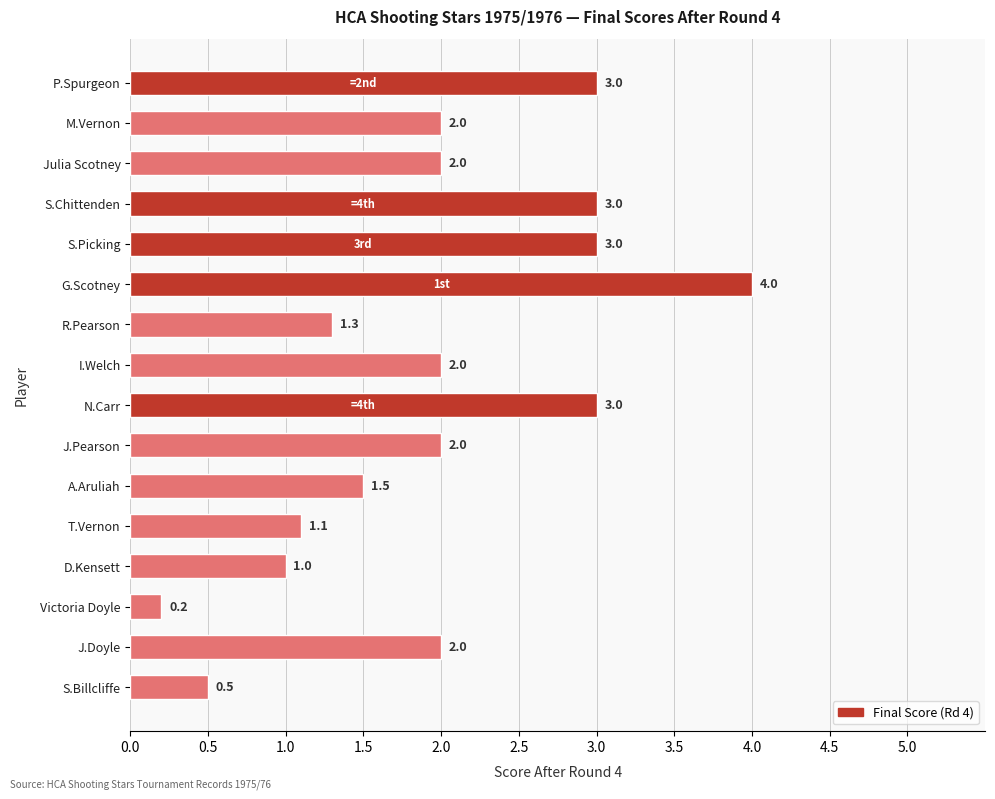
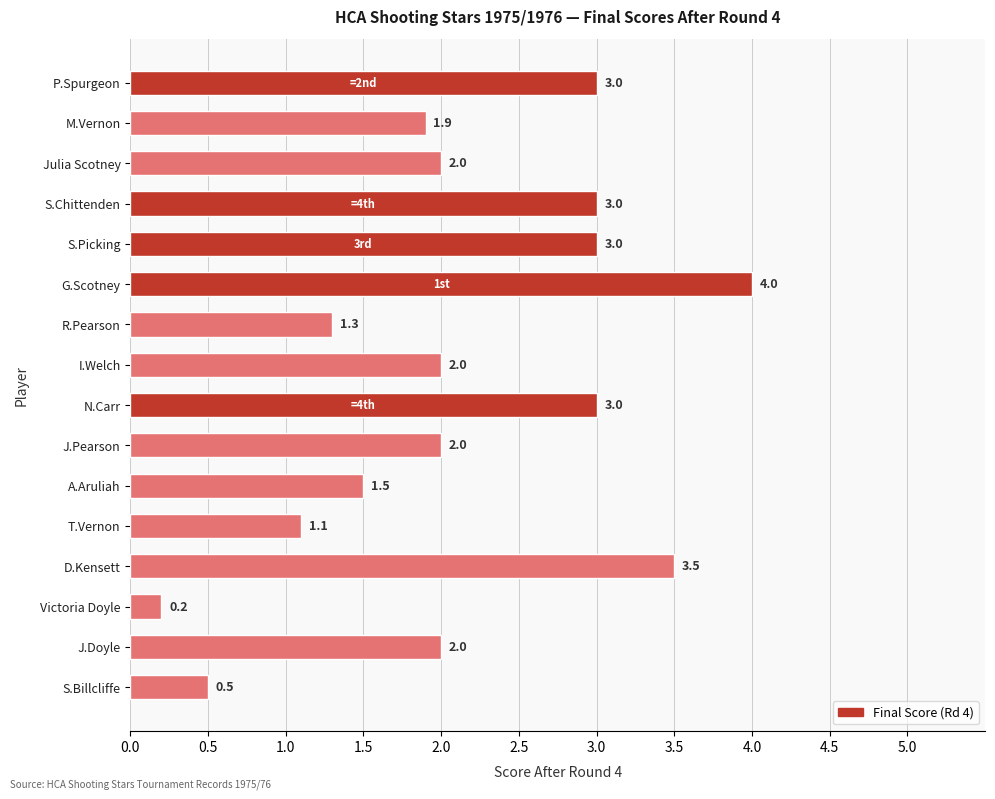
  {
    "P.Spurgeon": 3.0,
-   "M.Vernon": 2.0,
+   "M.Vernon": 1.9,
    "Julia Scotney": 2.0,
    "S.Chittenden": 3.0,
    "S.Picking": 3.0,
    "G.Scotney": 4.0,
    "R.Pearson": 1.3,
    "I.Welch": 2.0,
    "N.Carr": 3.0,
    "J.Pearson": 2.0,
    "A.Aruliah": 1.5,
    "T.Vernon": 1.1,
-   "D.Kensett": 1.0,
+   "D.Kensett": 3.5,
    "Victoria Doyle": 0.2,
    "J.Doyle": 2.0,
    "S.Billcliffe": 0.5
  }
